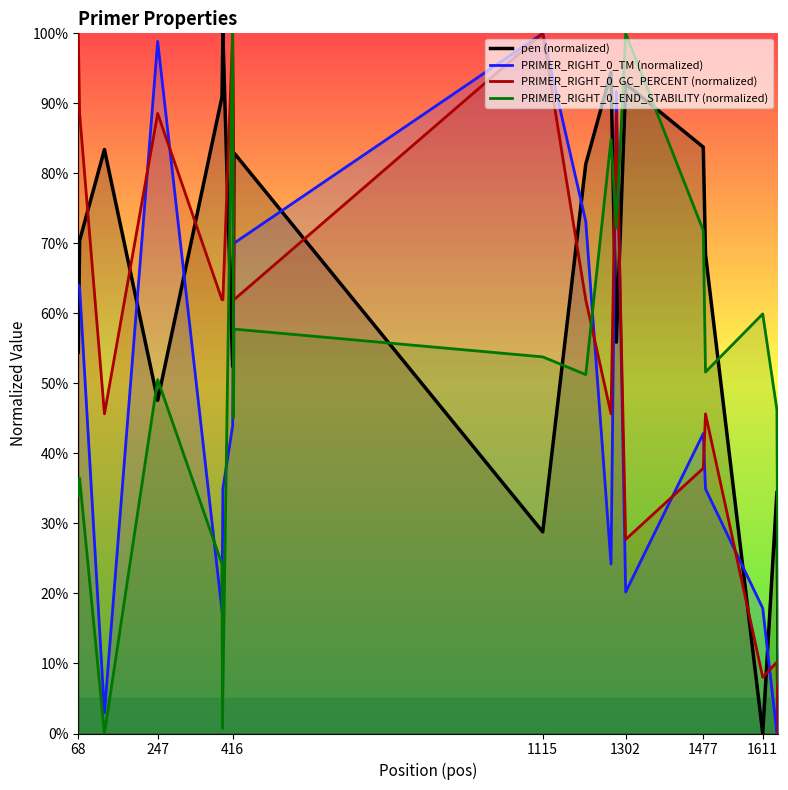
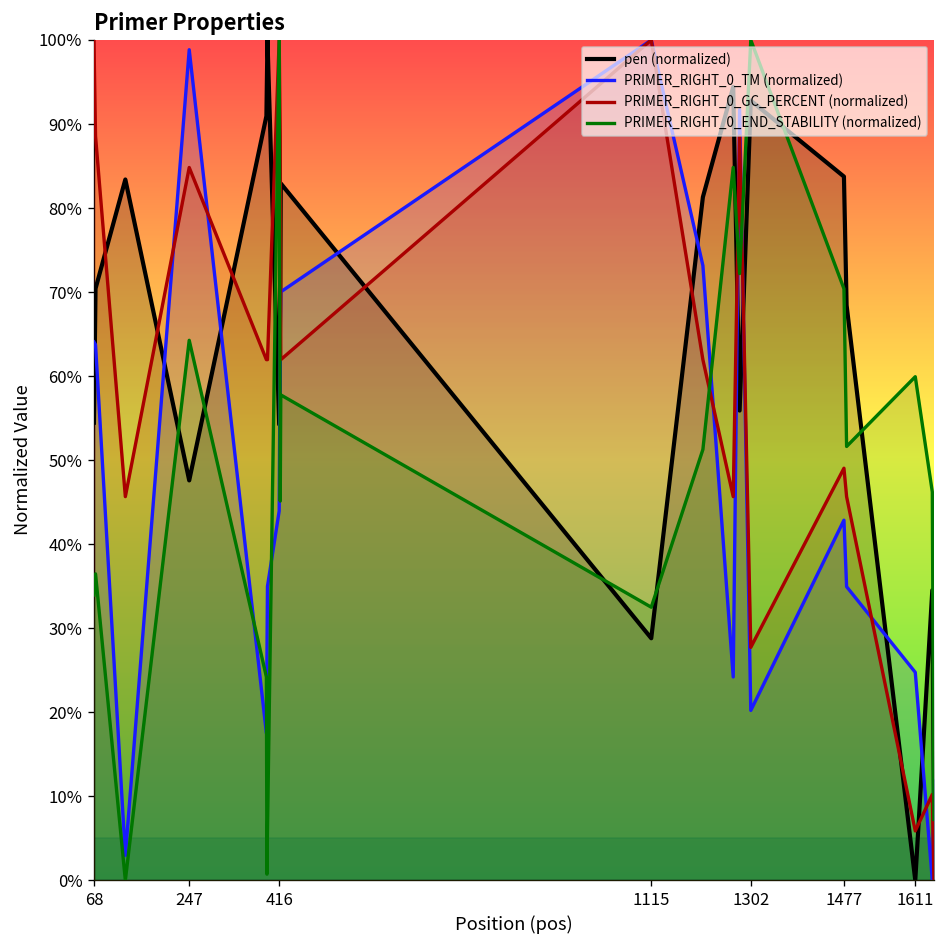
  {
    "pen (normalized)": {
      "68": "54%",
      "247": "48%",
-     "416": "52%",
+     "416": "54%",
      "1115": "29%",
      "1477": "84%",
      "1611": "0%"
    },
    "PRIMER_RIGHT_0_TM (normalized)": {
      "68": "64%",
      "247": "99%",
      "416": "44%",
      "1302": "20%",
      "1477": "43%",
-     "1611": "18%"
+     "1611": "25%"
    },
    "PRIMER_RIGHT_0_GC_PERCENT (normalized)": {
      "68": "100%",
-     "247": "89%",
+     "247": "85%",
      "1302": "28%",
-     "1477": "38%",
-     "1611": "8%"
+     "1477": "49%",
+     "1611": "6%"
    },
    "PRIMER_RIGHT_0_END_STABILITY (normalized)": {
      "68": "34%",
-     "247": "51%",
-     "1115": "54%",
+     "247": "64%",
+     "1115": "32%",
      "1302": "100%",
-     "1477": "72%",
+     "1477": "70%",
      "1611": "60%"
    }
  }
